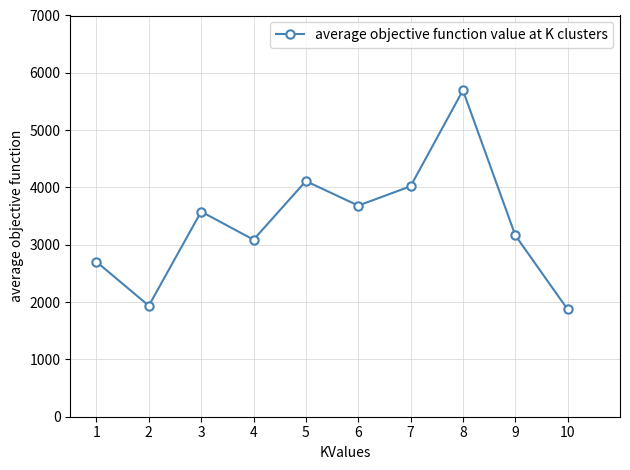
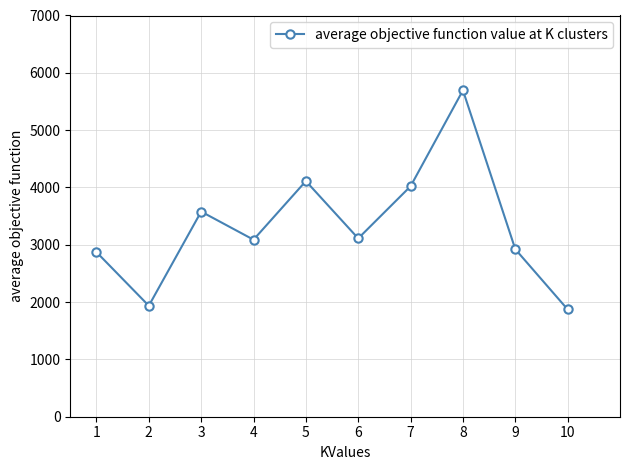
  {
-   "1": 2700,
+   "1": 2900,
    "2": 1900,
    "3": 3600,
    "4": 3100,
    "5": 4100,
-   "6": 3700,
+   "6": 3100,
    "7": 4000,
    "8": 5700,
-   "9": 3200,
+   "9": 2900,
    "10": 1900
  }
